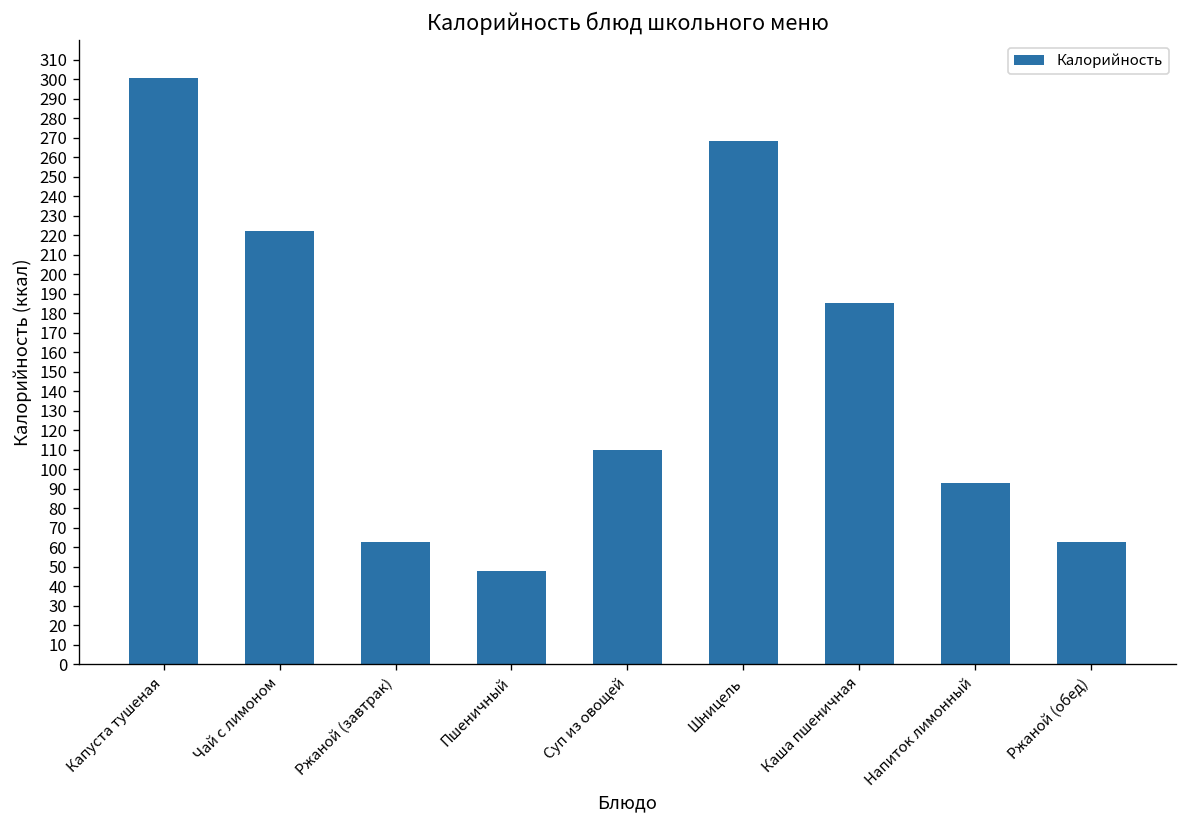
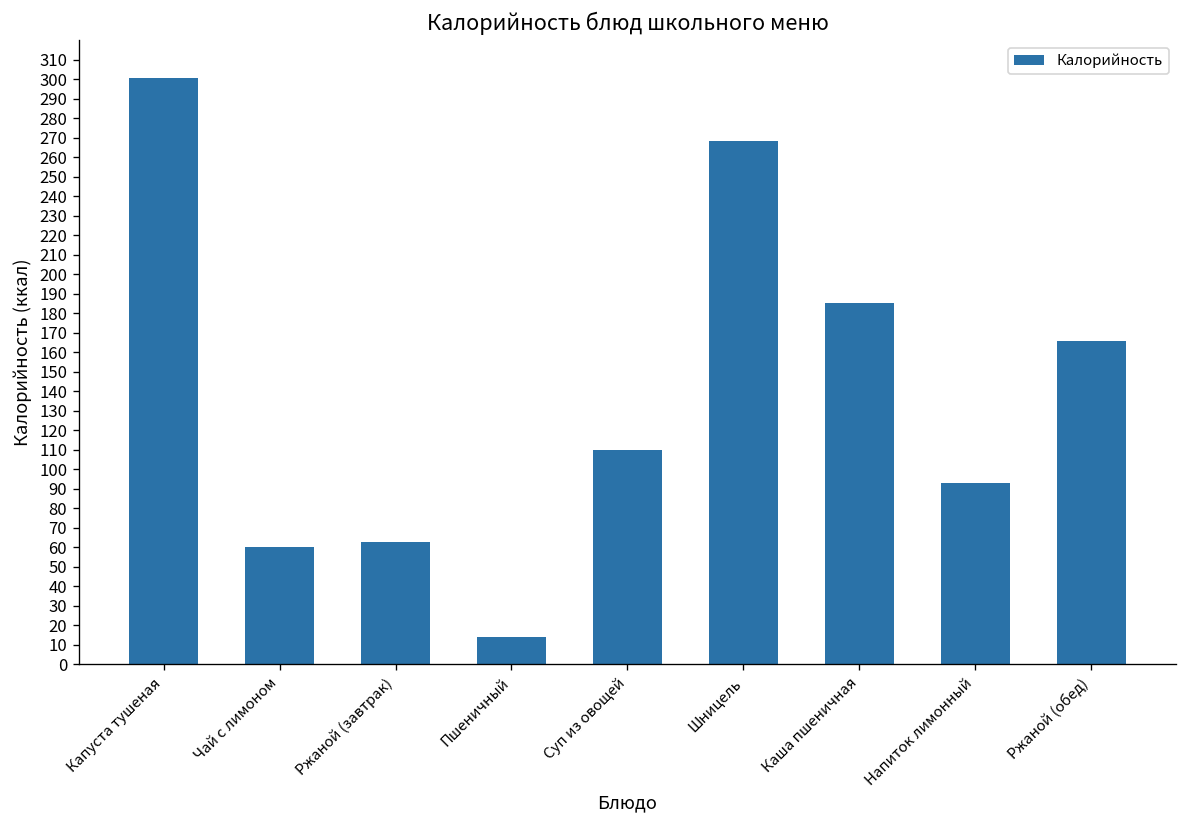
  {
    "Капуста тушеная": 301,
-   "Чай с лимоном": 222,
+   "Чай с лимоном": 60,
    "Ржаной (завтрак)": 63,
-   "Пшеничный": 48,
+   "Пшеничный": 14,
    "Суп из овощей": 110,
    "Шницель": 268,
    "Каша пшеничная": 185,
    "Напиток лимонный": 93,
-   "Ржаной (обед)": 63
+   "Ржаной (обед)": 166
  }
